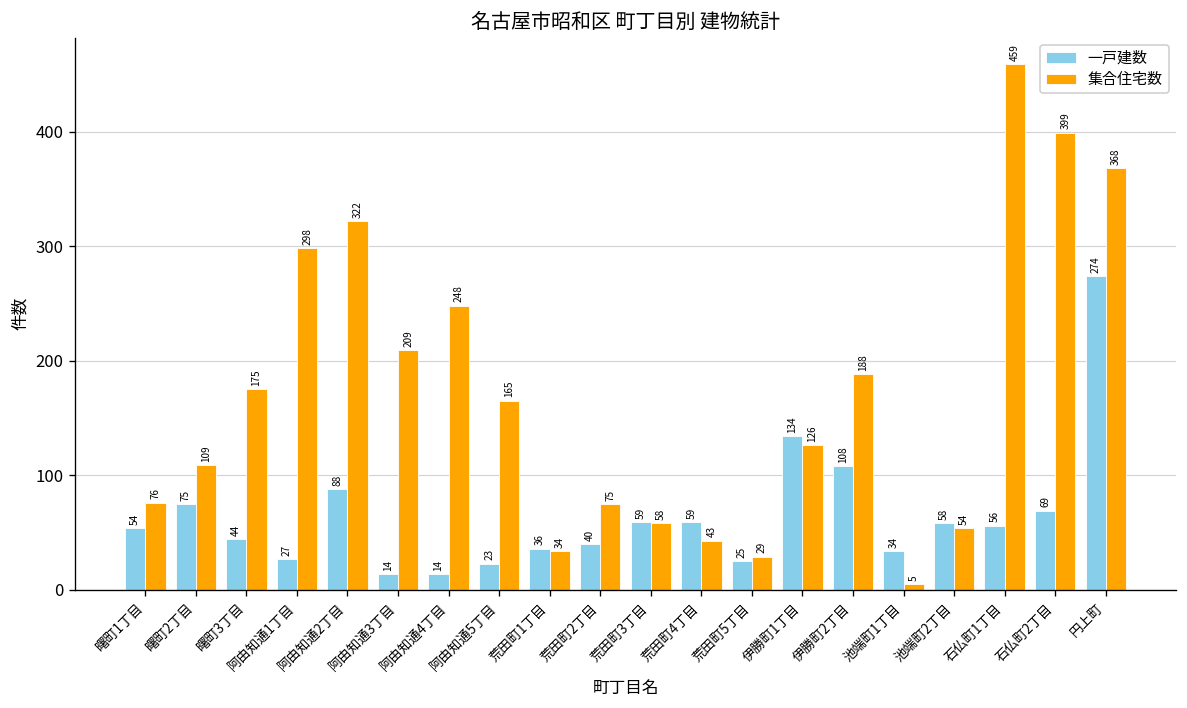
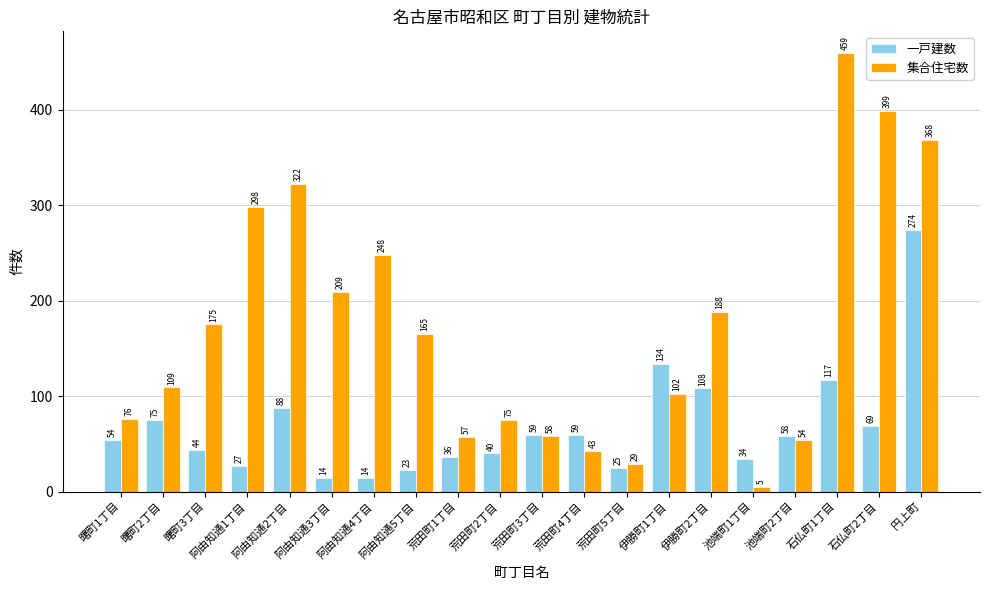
  {
    "一戸建数": {
      "曙町1丁目": 54,
      "曙町2丁目": 75,
      "曙町3丁目": 44,
      "阿由知通1丁目": 27,
      "阿由知通2丁目": 88,
      "阿由知通3丁目": 14,
      "阿由知通4丁目": 14,
      "阿由知通5丁目": 23,
      "荒田町1丁目": 36,
      "荒田町2丁目": 40,
      "荒田町3丁目": 59,
      "荒田町4丁目": 59,
      "荒田町5丁目": 25,
      "伊勝町1丁目": 134,
      "伊勝町2丁目": 108,
      "池端町1丁目": 34,
      "池端町2丁目": 58,
-     "石仏町1丁目": 56,
+     "石仏町1丁目": 117,
      "石仏町2丁目": 69,
      "円上町": 274
    },
    "集合住宅数": {
      "曙町1丁目": 76,
      "曙町2丁目": 109,
      "曙町3丁目": 175,
      "阿由知通1丁目": 298,
      "阿由知通2丁目": 322,
      "阿由知通3丁目": 209,
      "阿由知通4丁目": 248,
      "阿由知通5丁目": 165,
-     "荒田町1丁目": 34,
+     "荒田町1丁目": 57,
      "荒田町2丁目": 75,
      "荒田町3丁目": 58,
      "荒田町4丁目": 43,
      "荒田町5丁目": 29,
-     "伊勝町1丁目": 126,
+     "伊勝町1丁目": 102,
      "伊勝町2丁目": 188,
      "池端町1丁目": 5,
      "池端町2丁目": 54,
      "石仏町1丁目": 459,
      "石仏町2丁目": 399,
      "円上町": 368
    }
  }
